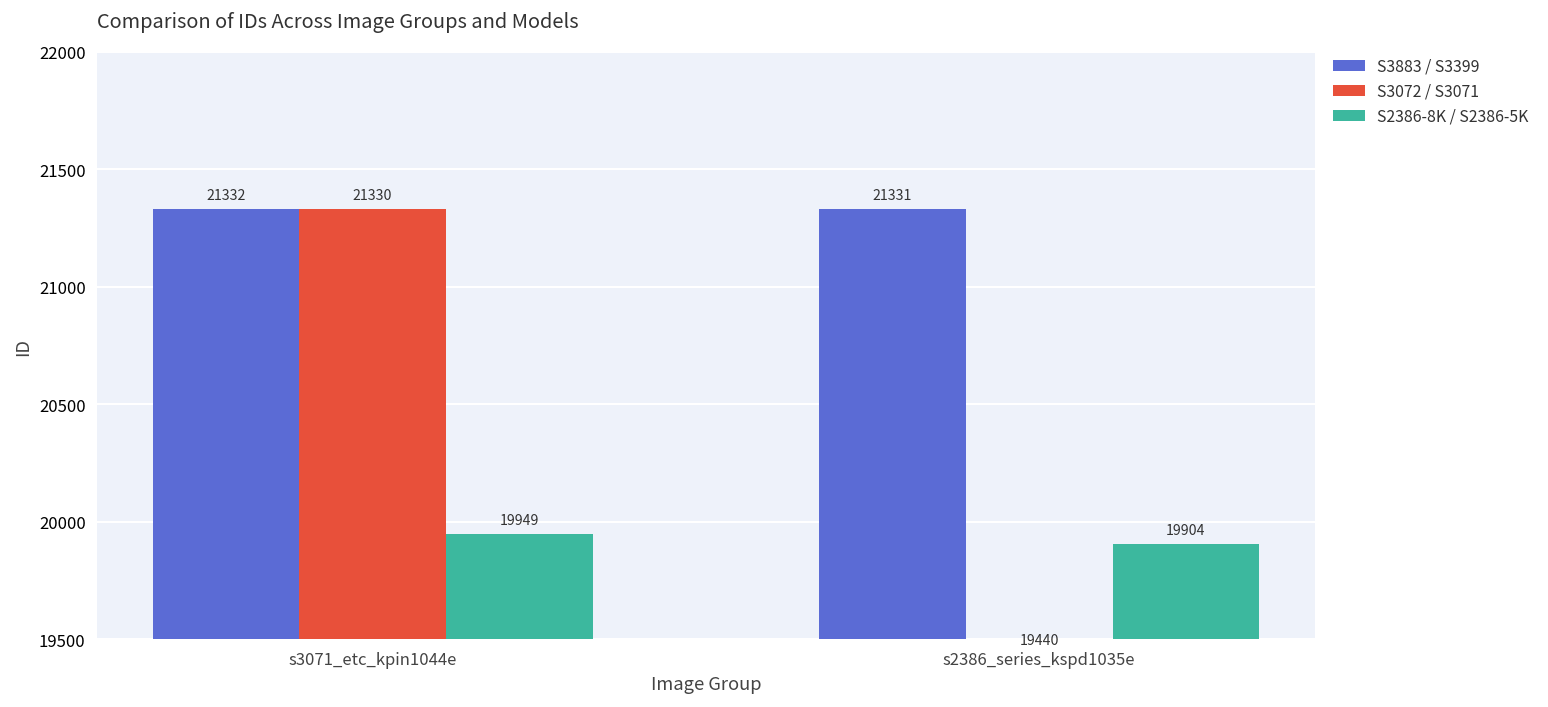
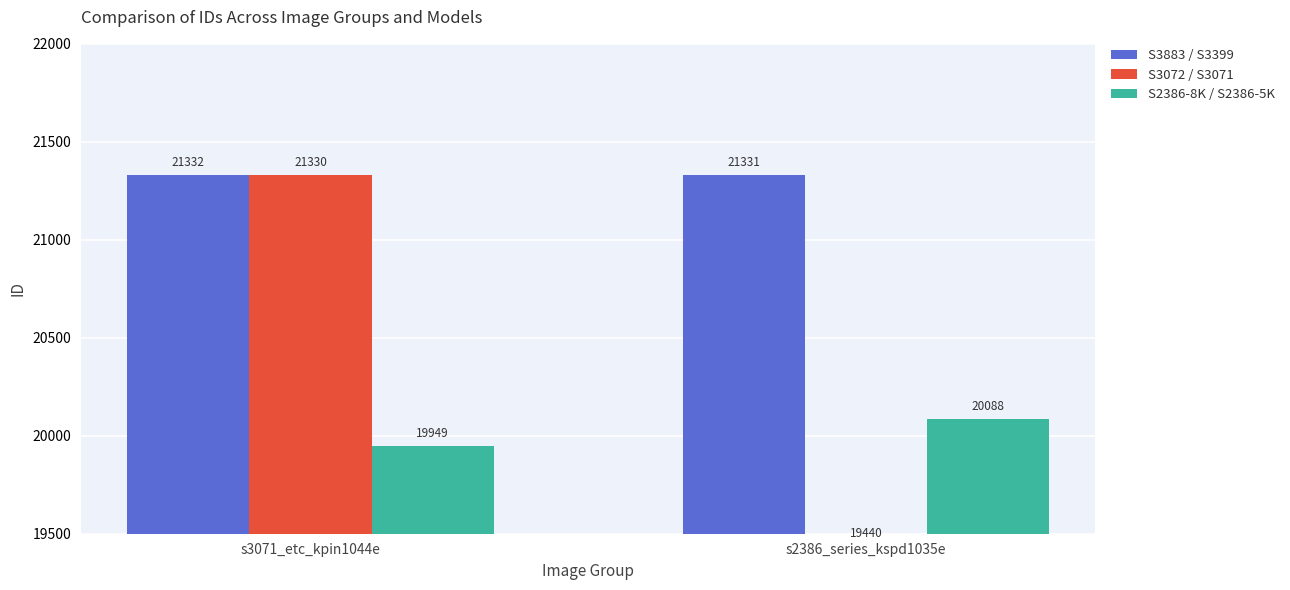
  {
    "S3883 / S3399": {
      "s3071_etc_kpin1044e": 21332,
      "s2386_series_kspd1035e": 21331
    },
    "S3072 / S3071": {
      "s3071_etc_kpin1044e": 21330
    },
    "S2386-8K / S2386-5K": {
      "s3071_etc_kpin1044e": 19949,
-     "s2386_series_kspd1035e": 19904
+     "s2386_series_kspd1035e": 20088
    }
  }
